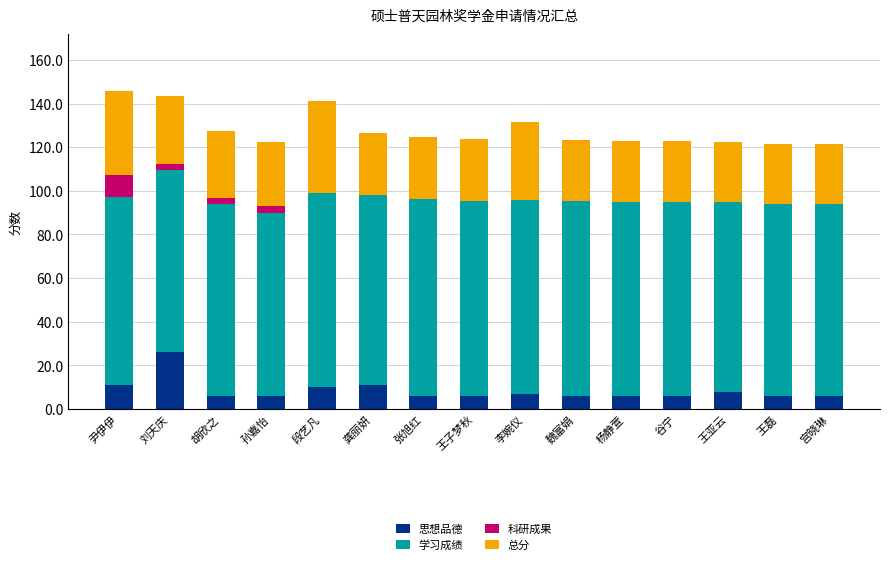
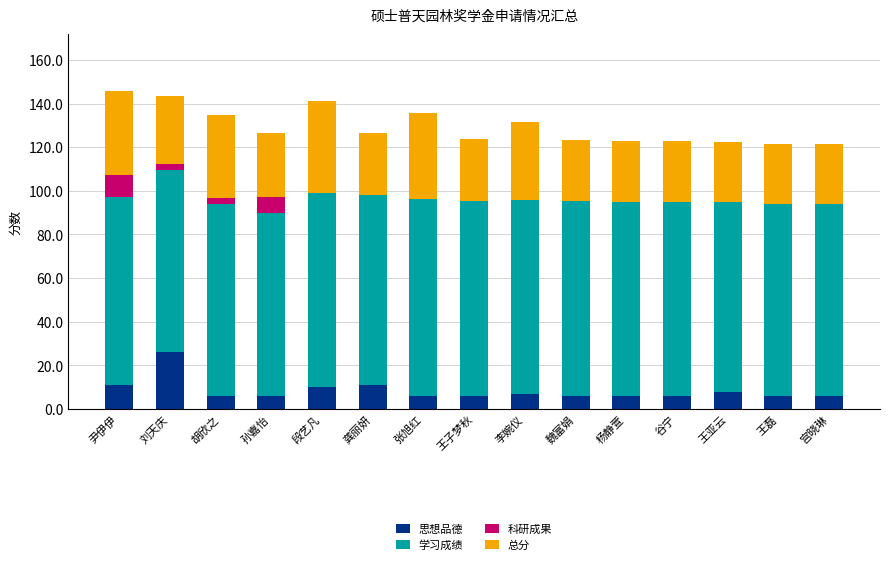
  {
    "思想品德": {
      "尹伊伊": 11,
      "刘天庆": 26,
      "胡欣之": 6,
      "孙嘉怡": 6,
      "段艺凡": 10,
      "龚丽妍": 11,
      "张旭红": 6,
      "王子梦秋": 6,
      "李婉仪": 7,
      "魏富娟": 6,
      "杨静萱": 6,
      "谷宁": 6,
      "王亚云": 8,
      "王磊": 6,
      "宫晓琳": 6
    },
    "学习成绩": {
      "尹伊伊": 86,
      "刘天庆": 84,
      "胡欣之": 88,
      "孙嘉怡": 84,
      "段艺凡": 89,
      "龚丽妍": 87,
      "张旭红": 90,
      "王子梦秋": 90,
      "李婉仪": 89,
      "魏富娟": 89,
      "杨静萱": 89,
      "谷宁": 89,
      "王亚云": 87,
      "王磊": 88,
      "宫晓琳": 88
    },
    "科研成果": {
      "尹伊伊": 10,
      "刘天庆": 3,
      "胡欣之": 3,
-     "孙嘉怡": 3,
+     "孙嘉怡": 7,
      "段艺凡": 0,
      "龚丽妍": 0,
      "张旭红": 0,
      "王子梦秋": 0,
      "李婉仪": 0,
      "魏富娟": 0,
      "杨静萱": 0,
      "谷宁": 0,
      "王亚云": 0,
      "王磊": 0,
      "宫晓琳": 0
    },
    "总分": {
      "尹伊伊": 38,
      "刘天庆": 31,
-     "胡欣之": 31,
+     "胡欣之": 38,
      "孙嘉怡": 29,
      "段艺凡": 42,
      "龚丽妍": 28,
-     "张旭红": 28,
+     "张旭红": 40,
      "王子梦秋": 28,
      "李婉仪": 36,
      "魏富娟": 28,
      "杨静萱": 28,
      "谷宁": 28,
      "王亚云": 28,
      "王磊": 28,
      "宫晓琳": 28
    }
  }
